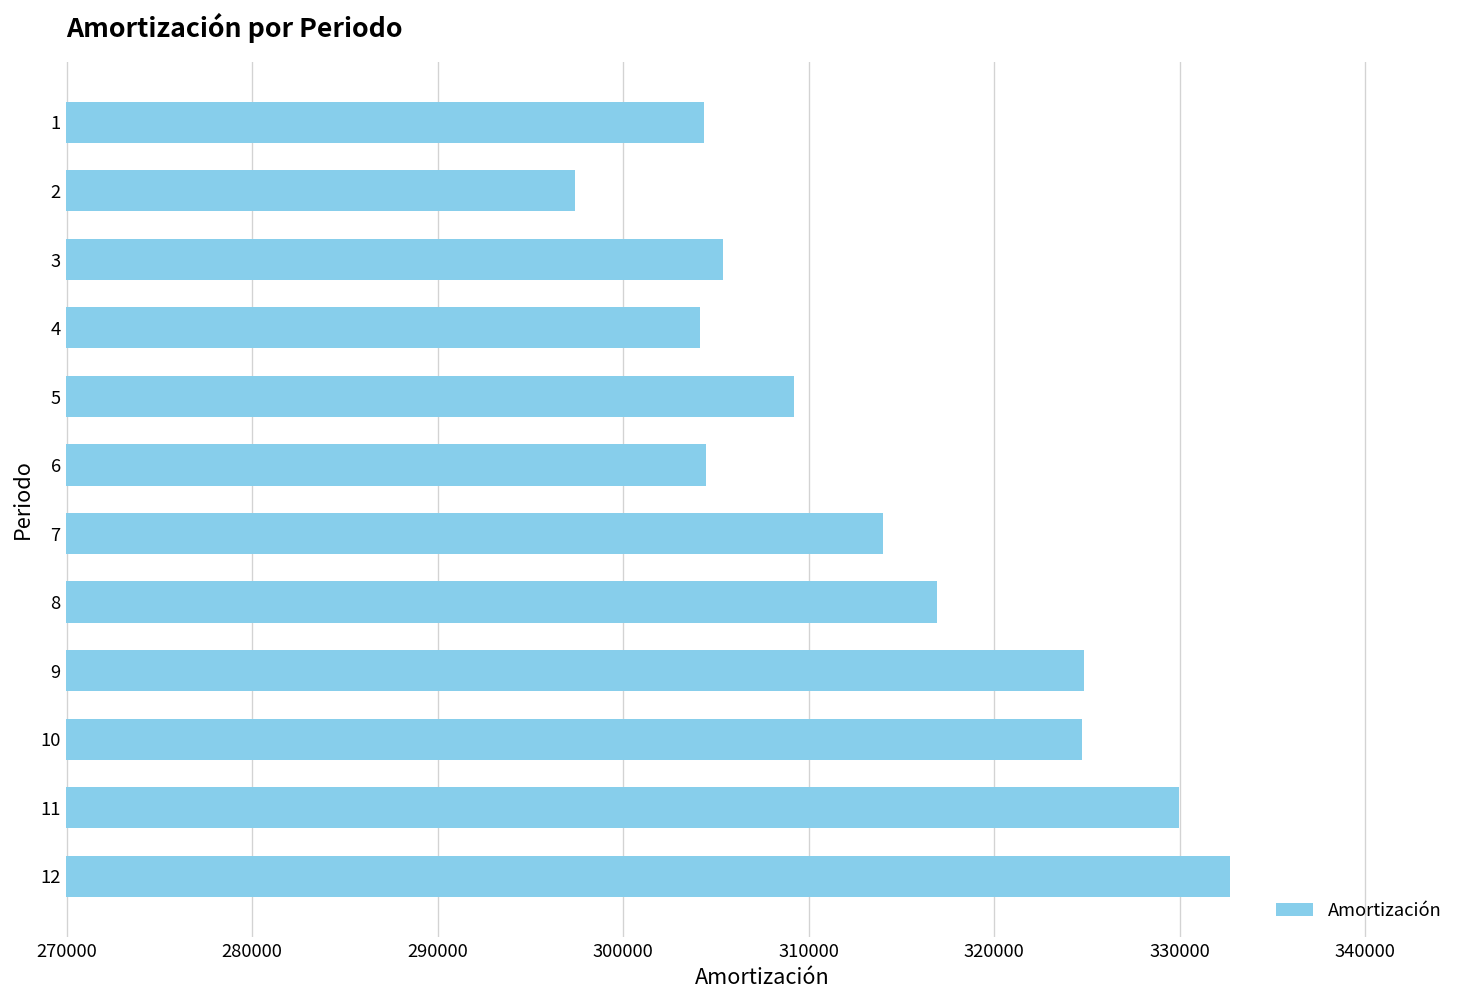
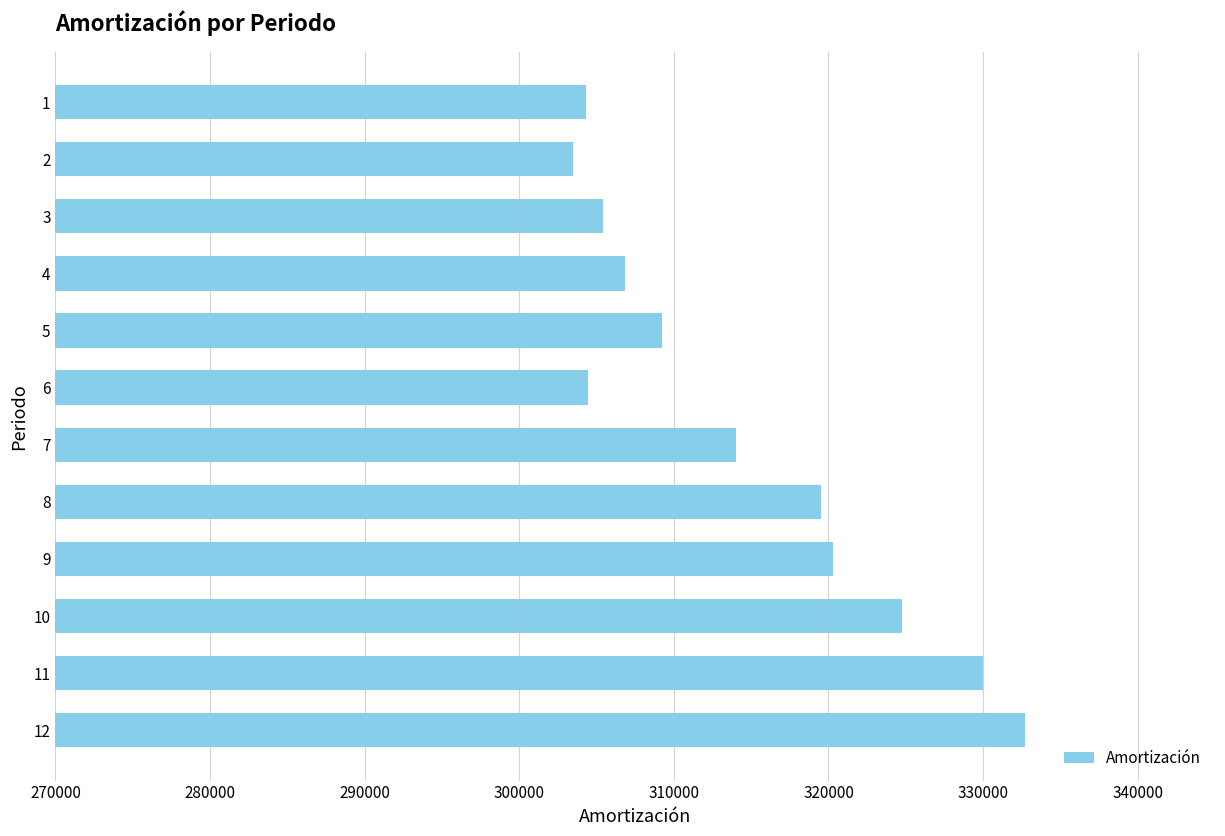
  {
    "1": 304300,
-   "2": 297400,
+   "2": 303500,
    "3": 305400,
-   "4": 304100,
+   "4": 306800,
    "5": 309200,
    "6": 304500,
    "7": 314000,
-   "8": 316900,
-   "9": 324800,
+   "8": 319500,
+   "9": 320300,
    "10": 324800,
    "11": 330000,
    "12": 332700
  }
